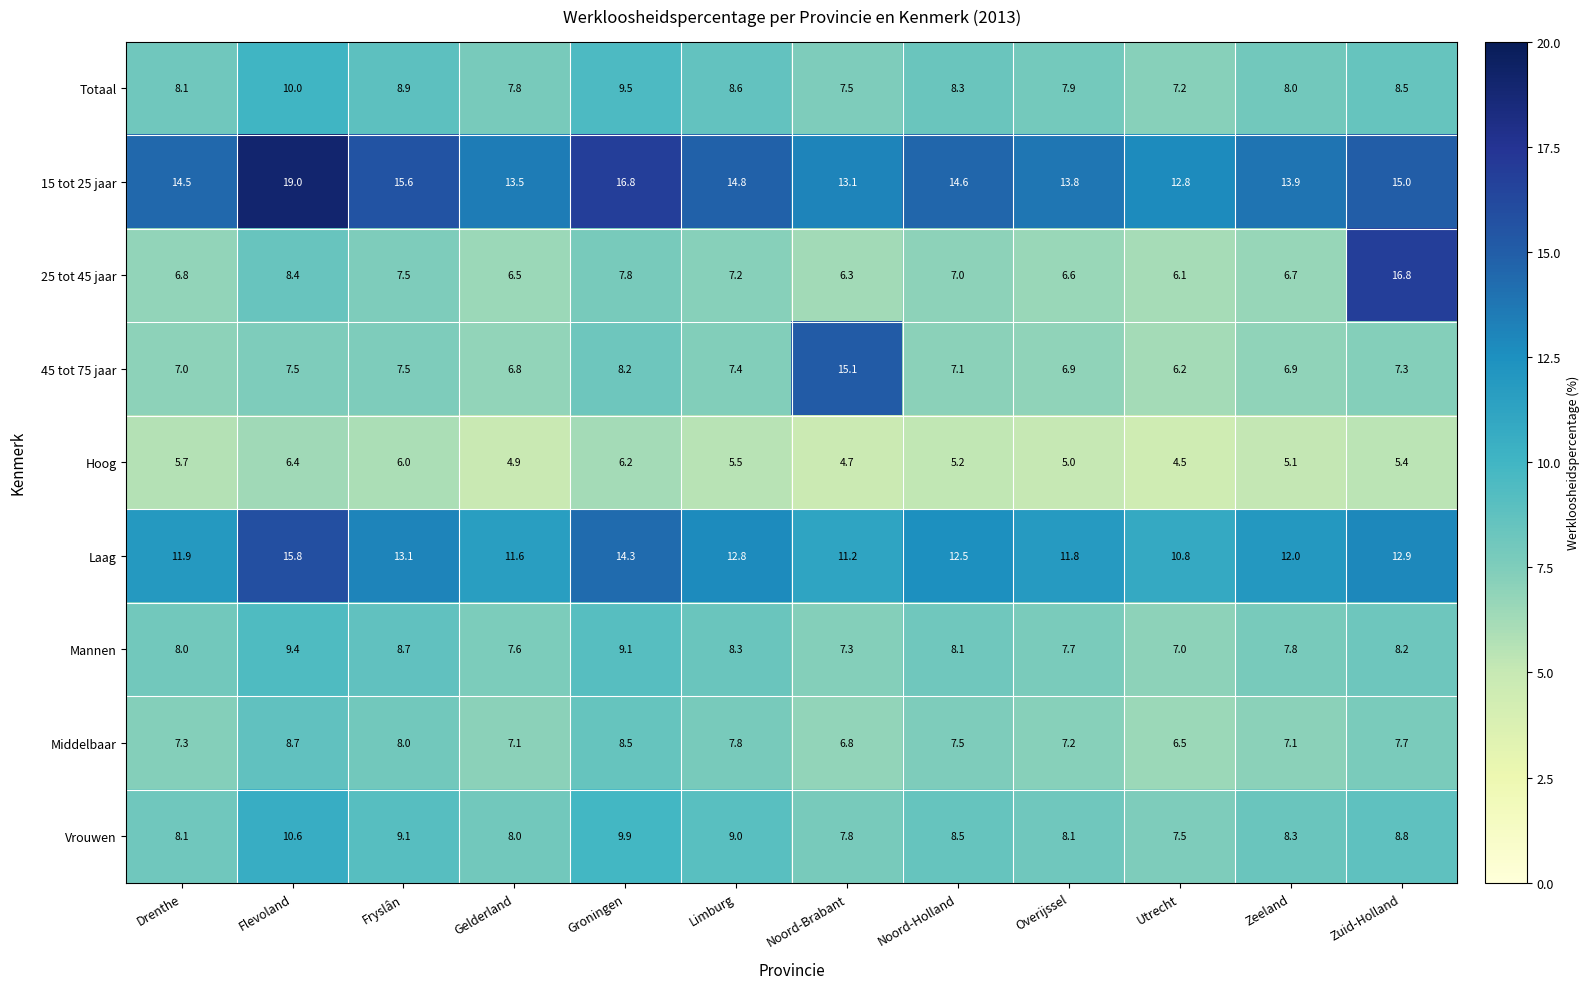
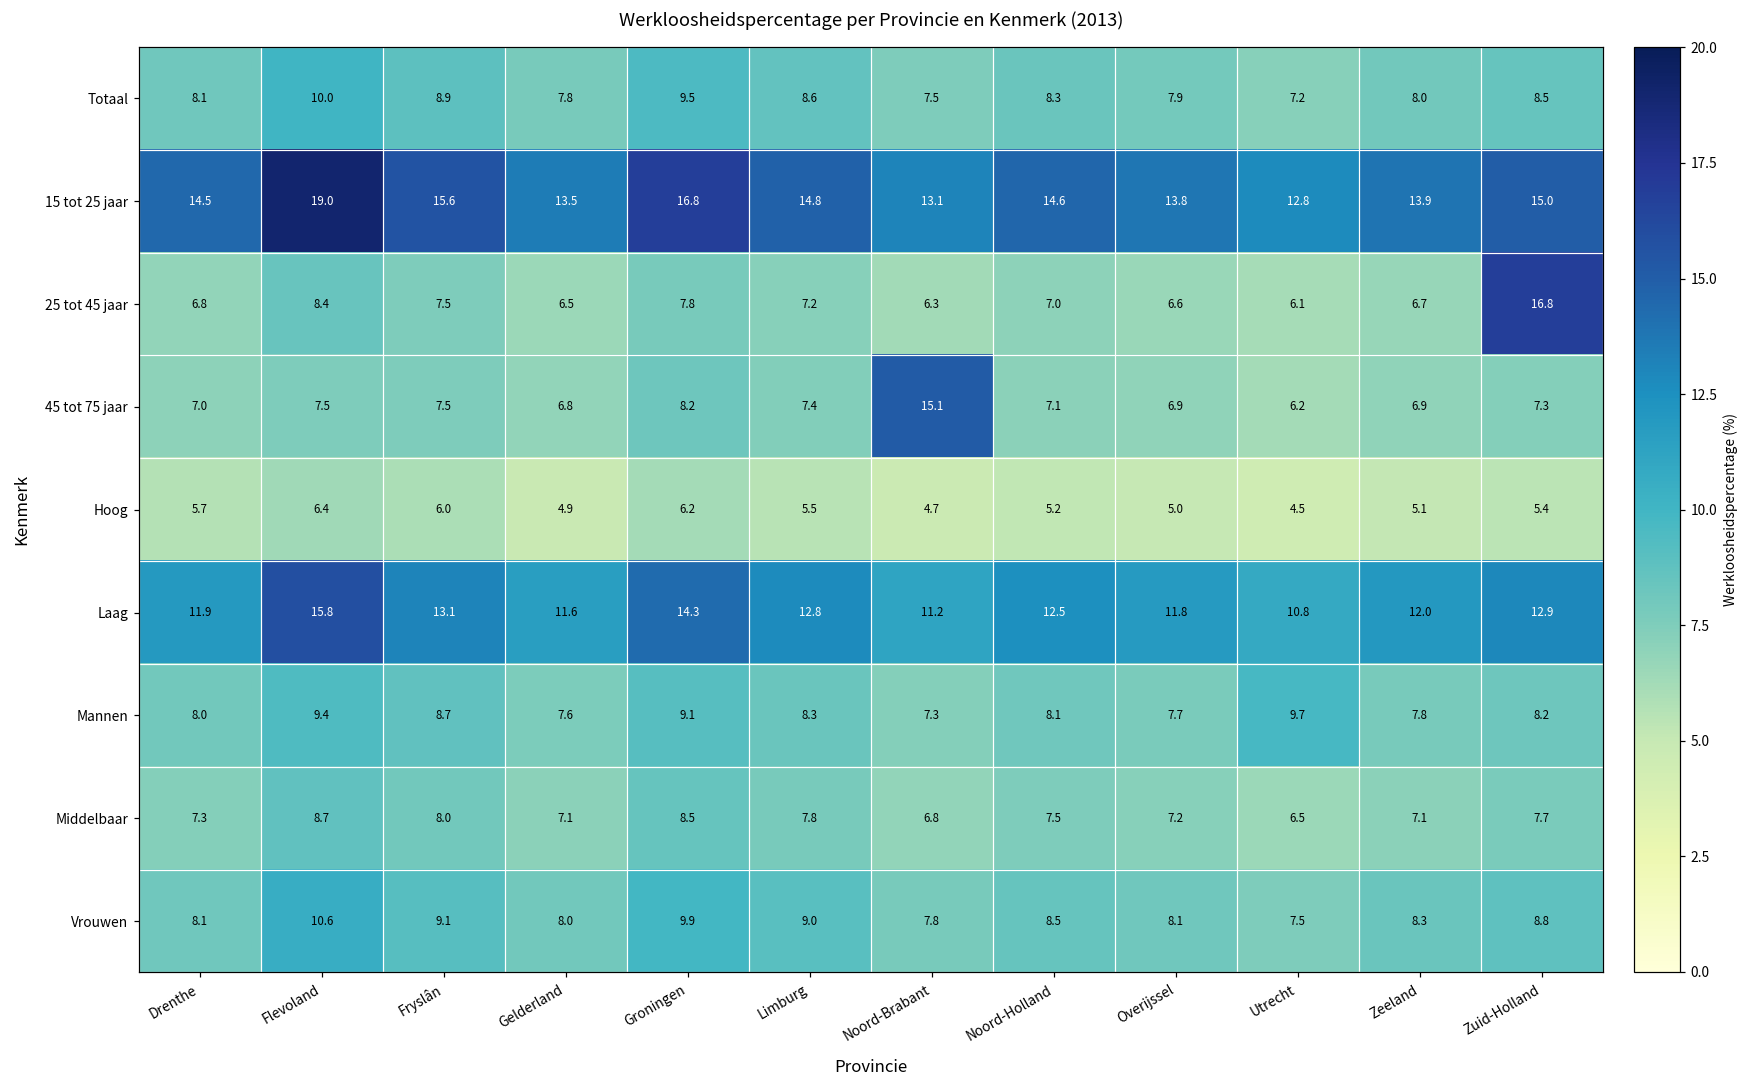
  {
    "Totaal": {
      "Drenthe": 8.1,
      "Flevoland": 10.0,
      "Fryslân": 8.9,
      "Gelderland": 7.8,
      "Groningen": 9.5,
      "Limburg": 8.6,
      "Noord-Brabant": 7.5,
      "Noord-Holland": 8.3,
      "Overijssel": 7.9,
      "Utrecht": 7.2,
      "Zeeland": 8.0,
      "Zuid-Holland": 8.5
    },
    "15 tot 25 jaar": {
      "Drenthe": 14.5,
      "Flevoland": 19.0,
      "Fryslân": 15.6,
      "Gelderland": 13.5,
      "Groningen": 16.8,
      "Limburg": 14.8,
      "Noord-Brabant": 13.1,
      "Noord-Holland": 14.6,
      "Overijssel": 13.8,
      "Utrecht": 12.8,
      "Zeeland": 13.9,
      "Zuid-Holland": 15.0
    },
    "25 tot 45 jaar": {
      "Drenthe": 6.8,
      "Flevoland": 8.4,
      "Fryslân": 7.5,
      "Gelderland": 6.5,
      "Groningen": 7.8,
      "Limburg": 7.2,
      "Noord-Brabant": 6.3,
      "Noord-Holland": 7.0,
      "Overijssel": 6.6,
      "Utrecht": 6.1,
      "Zeeland": 6.7,
      "Zuid-Holland": 16.8
    },
    "45 tot 75 jaar": {
      "Drenthe": 7.0,
      "Flevoland": 7.5,
      "Fryslân": 7.5,
      "Gelderland": 6.8,
      "Groningen": 8.2,
      "Limburg": 7.4,
      "Noord-Brabant": 15.1,
      "Noord-Holland": 7.1,
      "Overijssel": 6.9,
      "Utrecht": 6.2,
      "Zeeland": 6.9,
      "Zuid-Holland": 7.3
    },
    "Hoog": {
      "Drenthe": 5.7,
      "Flevoland": 6.4,
      "Fryslân": 6.0,
      "Gelderland": 4.9,
      "Groningen": 6.2,
      "Limburg": 5.5,
      "Noord-Brabant": 4.7,
      "Noord-Holland": 5.2,
      "Overijssel": 5.0,
      "Utrecht": 4.5,
      "Zeeland": 5.1,
      "Zuid-Holland": 5.4
    },
    "Laag": {
      "Drenthe": 11.9,
      "Flevoland": 15.8,
      "Fryslân": 13.1,
      "Gelderland": 11.6,
      "Groningen": 14.3,
      "Limburg": 12.8,
      "Noord-Brabant": 11.2,
      "Noord-Holland": 12.5,
      "Overijssel": 11.8,
      "Utrecht": 10.8,
      "Zeeland": 12.0,
      "Zuid-Holland": 12.9
    },
    "Mannen": {
      "Drenthe": 8.0,
      "Flevoland": 9.4,
      "Fryslân": 8.7,
      "Gelderland": 7.6,
      "Groningen": 9.1,
      "Limburg": 8.3,
      "Noord-Brabant": 7.3,
      "Noord-Holland": 8.1,
      "Overijssel": 7.7,
-     "Utrecht": 7.0,
+     "Utrecht": 9.7,
      "Zeeland": 7.8,
      "Zuid-Holland": 8.2
    },
    "Middelbaar": {
      "Drenthe": 7.3,
      "Flevoland": 8.7,
      "Fryslân": 8.0,
      "Gelderland": 7.1,
      "Groningen": 8.5,
      "Limburg": 7.8,
      "Noord-Brabant": 6.8,
      "Noord-Holland": 7.5,
      "Overijssel": 7.2,
      "Utrecht": 6.5,
      "Zeeland": 7.1,
      "Zuid-Holland": 7.7
    },
    "Vrouwen": {
      "Drenthe": 8.1,
      "Flevoland": 10.6,
      "Fryslân": 9.1,
      "Gelderland": 8.0,
      "Groningen": 9.9,
      "Limburg": 9.0,
      "Noord-Brabant": 7.8,
      "Noord-Holland": 8.5,
      "Overijssel": 8.1,
      "Utrecht": 7.5,
      "Zeeland": 8.3,
      "Zuid-Holland": 8.8
    }
  }
